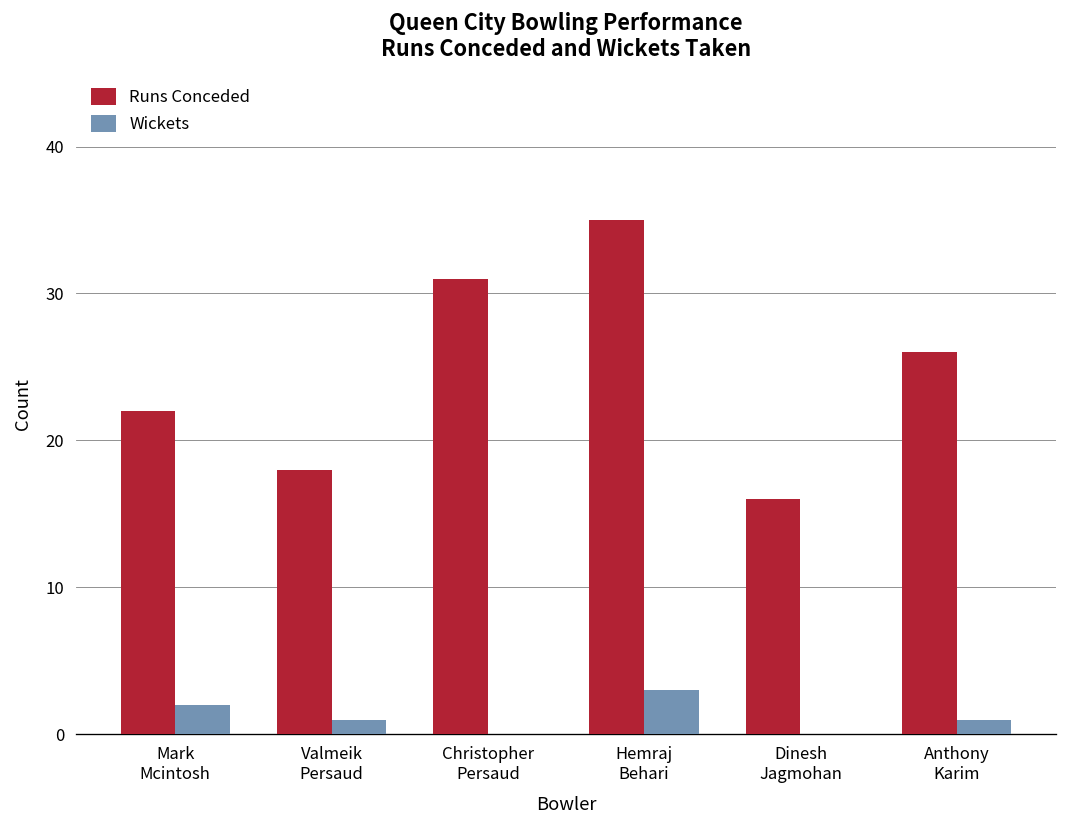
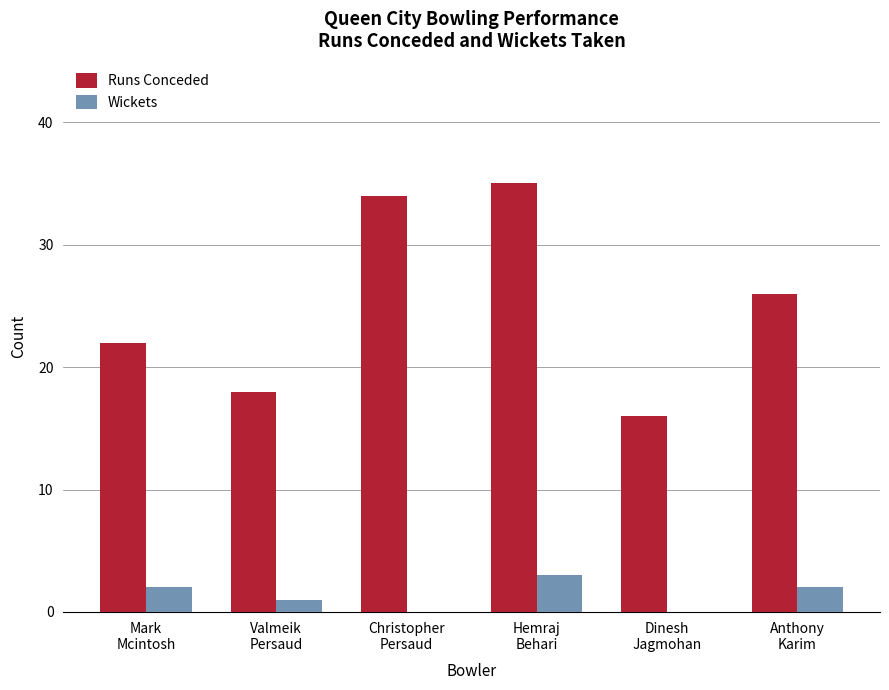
  {
    "Runs Conceded": {
      "Mark Mcintosh": 22,
      "Valmeik Persaud": 18,
-     "Christopher Persaud": 31,
+     "Christopher Persaud": 34,
      "Hemraj Behari": 35,
      "Dinesh Jagmohan": 16,
      "Anthony Karim": 26
    },
    "Wickets": {
      "Mark Mcintosh": 2,
      "Valmeik Persaud": 1,
      "Christopher Persaud": 0,
      "Hemraj Behari": 3,
      "Dinesh Jagmohan": 0,
-     "Anthony Karim": 1
+     "Anthony Karim": 2
    }
  }
